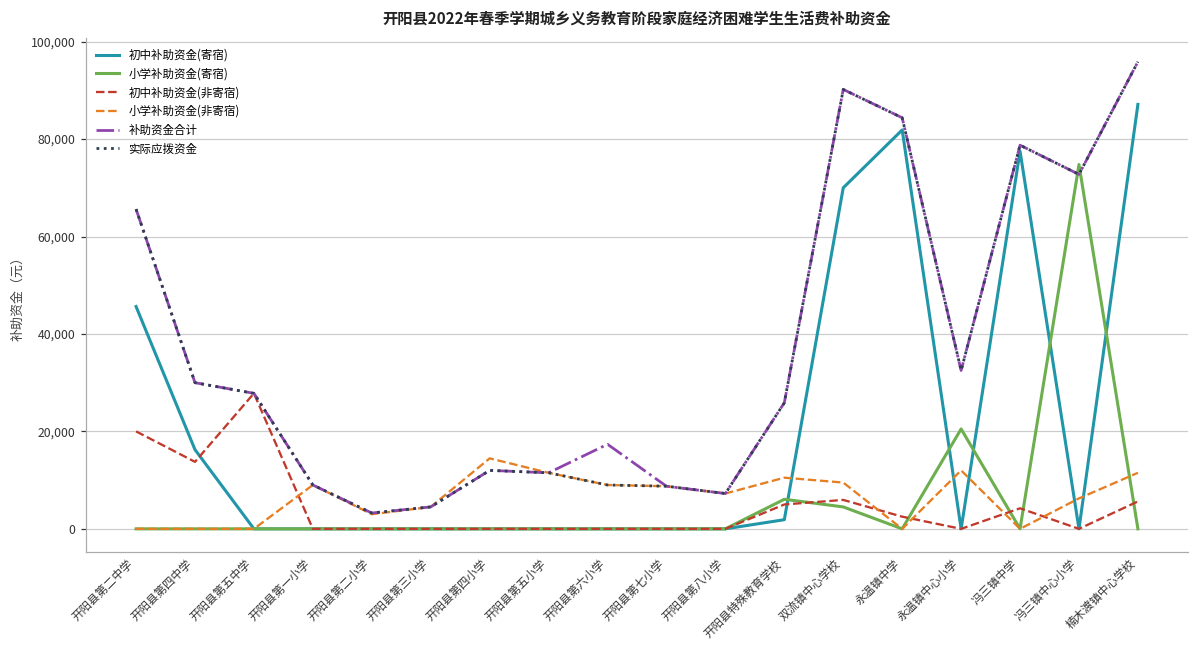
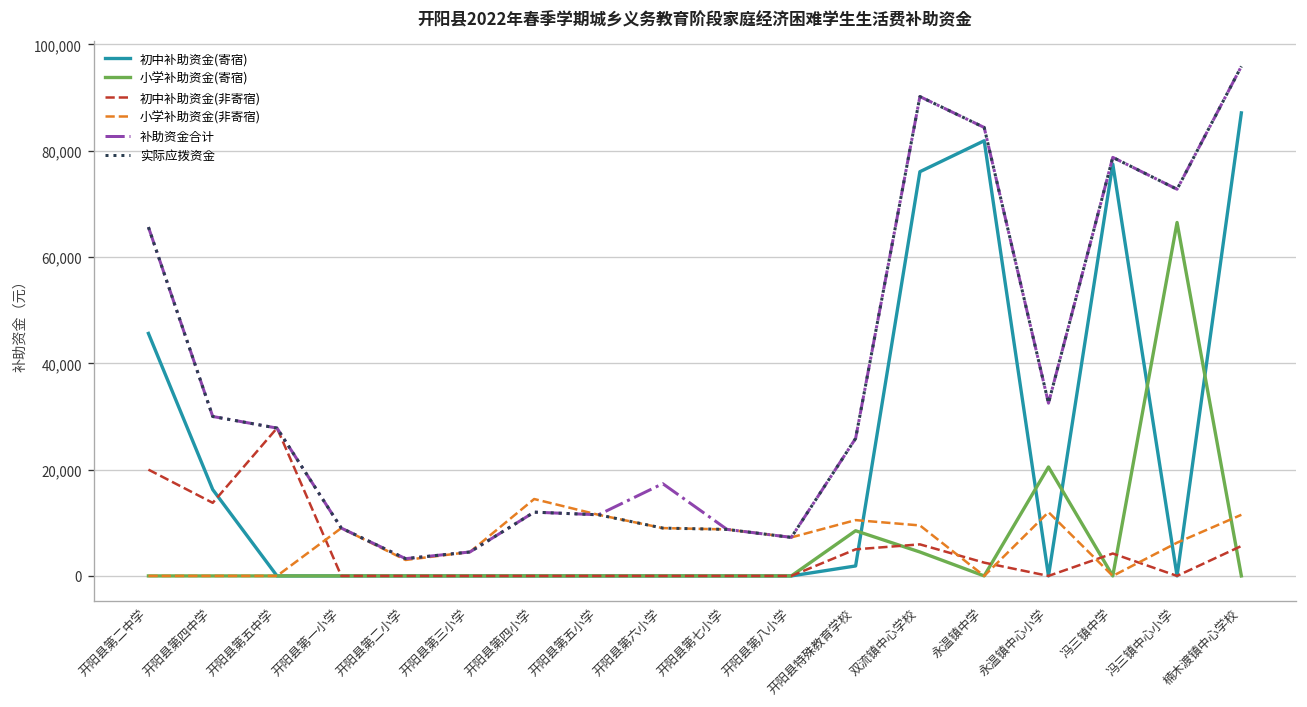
  {
    "初中补助资金(寄宿)": {
      "开阳县第二中学": "46,000",
      "开阳县第四中学": "16,000",
      "开阳县特殊教育学校": "2,000",
-     "双流镇中心学校": "70,000",
+     "双流镇中心学校": "76,000",
      "永温镇中学": "82,000",
      "冯三镇中学": "78,000",
      "楠木渡镇中心学校": "87,000"
    },
    "小学补助资金(寄宿)": {
-     "开阳县特殊教育学校": "6,000",
+     "开阳县特殊教育学校": "9,000",
      "双流镇中心学校": "5,000",
      "永温镇中心小学": "21,000",
-     "冯三镇中心小学": "75,000",
+     "冯三镇中心小学": "67,000",
      "楠木渡镇中心学校": "0"
    },
    "初中补助资金(非寄宿)": {
      "开阳县第二中学": "20,000",
      "开阳县第四中学": "14,000",
      "开阳县特殊教育学校": "5,000",
      "双流镇中心学校": "6,000",
      "永温镇中学": "3,000",
      "冯三镇中学": "4,000",
      "楠木渡镇中心学校": "6,000"
    },
    "小学补助资金(非寄宿)": {
      "开阳县第四小学": "14,000",
      "开阳县特殊教育学校": "11,000",
      "双流镇中心学校": "10,000",
      "永温镇中心小学": "12,000",
      "冯三镇中心小学": "6,000",
      "楠木渡镇中心学校": "12,000"
    },
    "补助资金合计": {
      "开阳县第六小学": "17,000"
    }
  }
